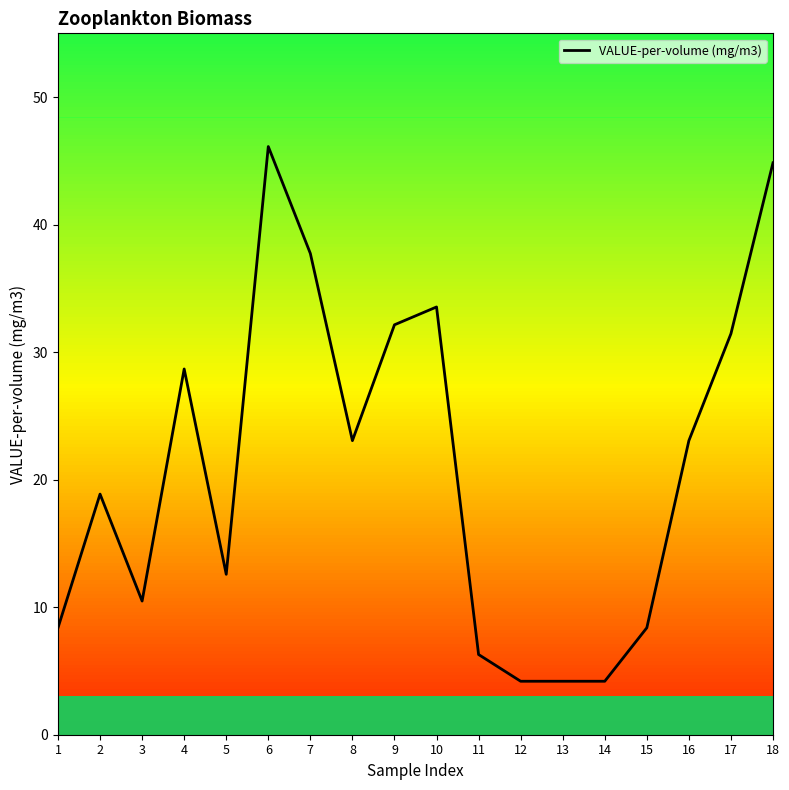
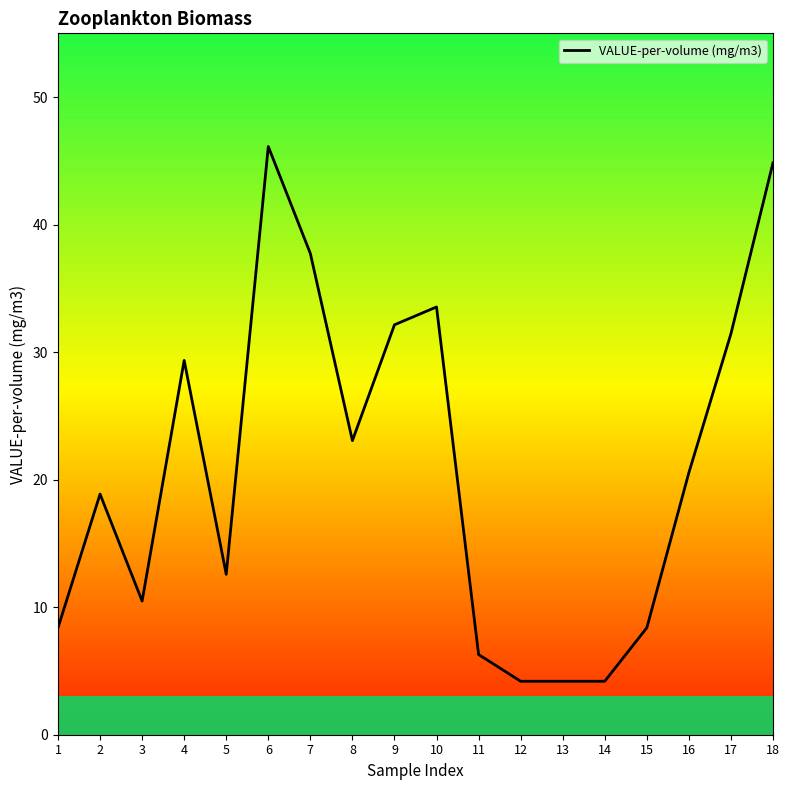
  {
    "1": 8.4,
    "2": 18.9,
    "3": 10.5,
-   "4": 28.7,
+   "4": 29.4,
    "5": 12.6,
    "6": 46.1,
    "7": 37.7,
    "8": 23.1,
    "9": 32.1,
    "10": 33.5,
    "11": 6.3,
    "12": 4.2,
    "13": 4.2,
    "14": 4.2,
    "15": 8.4,
-   "16": 23.1,
+   "16": 20.6,
    "17": 31.4,
    "18": 44.8
  }
